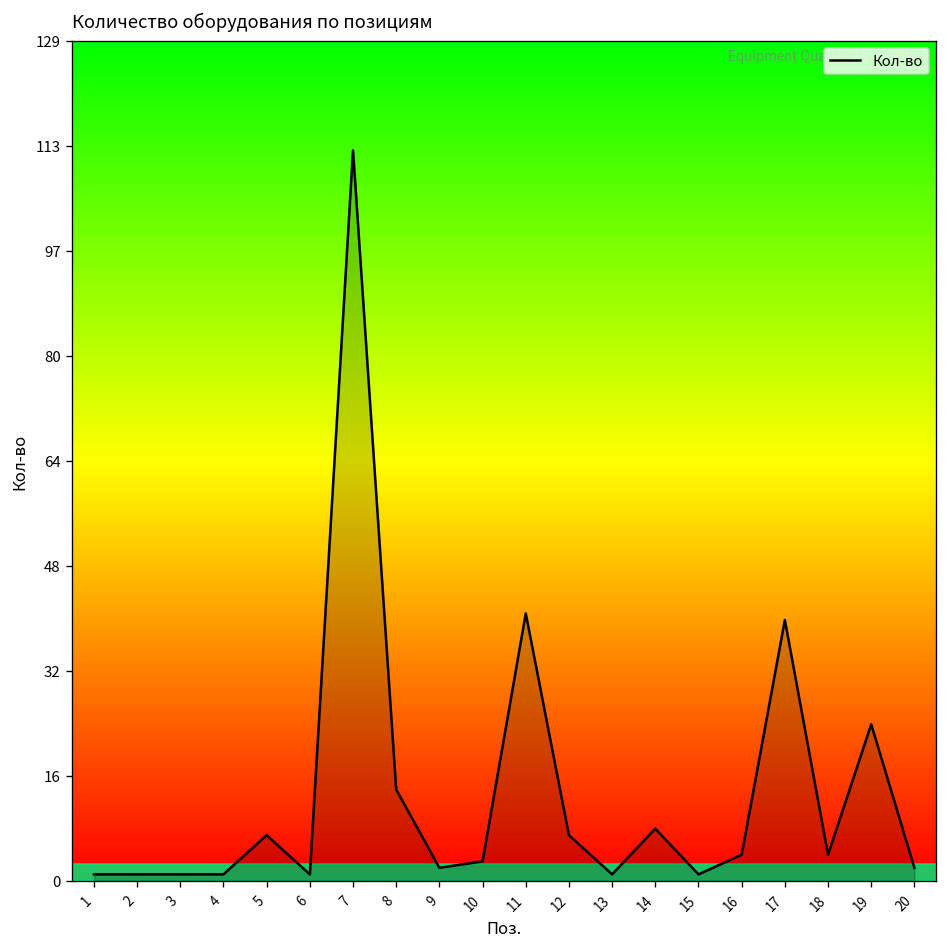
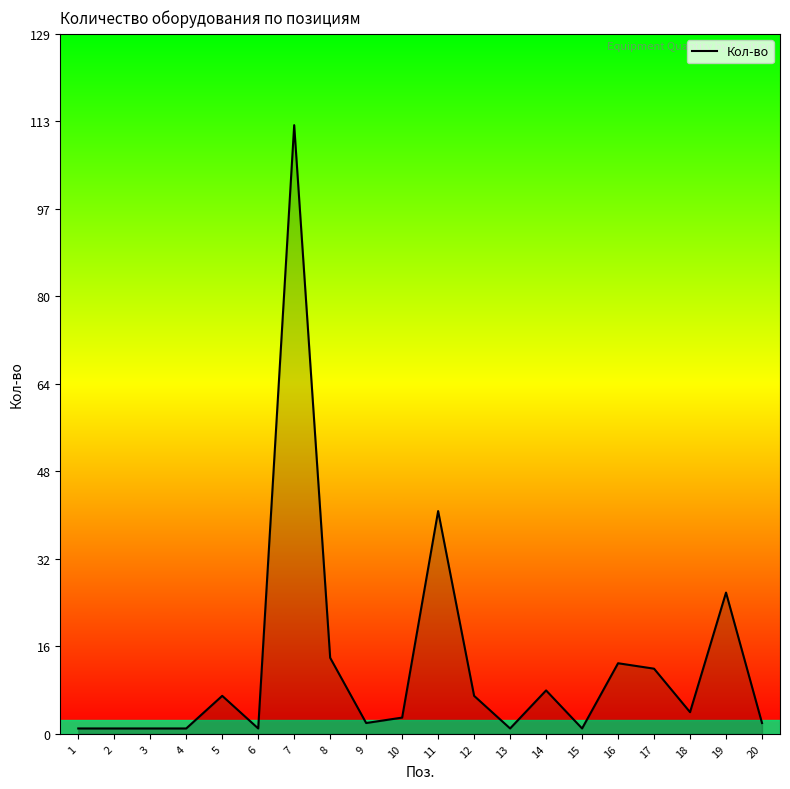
  {
    "5": 7,
    "7": 112,
    "8": 14,
    "10": 3,
    "11": 41,
    "12": 7,
    "14": 8,
-   "16": 4,
-   "17": 40,
+   "16": 13,
+   "17": 12,
    "18": 4,
-   "19": 24
+   "19": 26
  }
